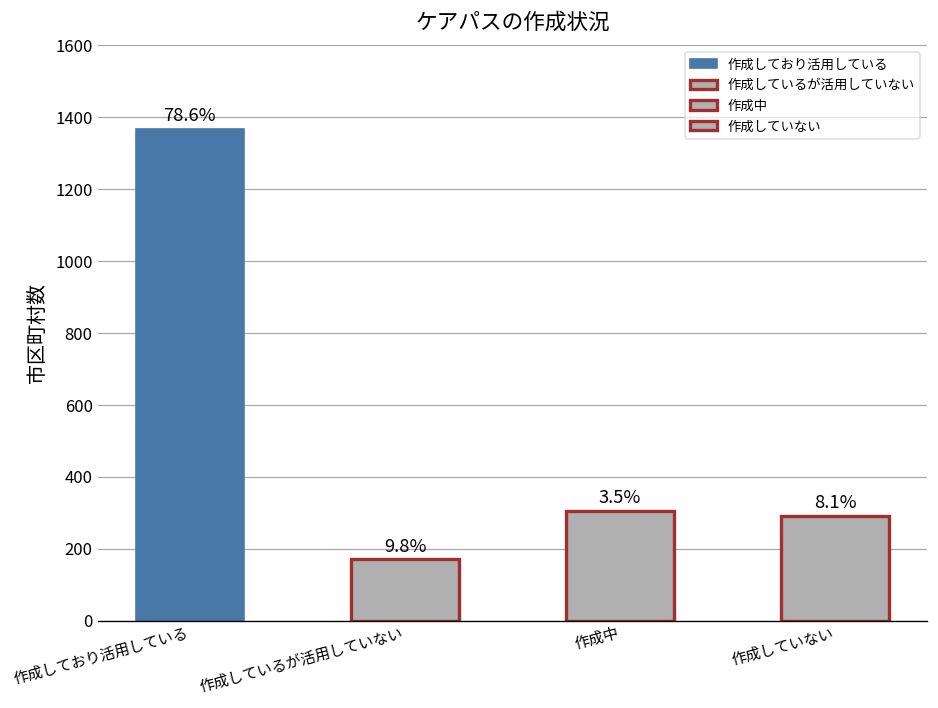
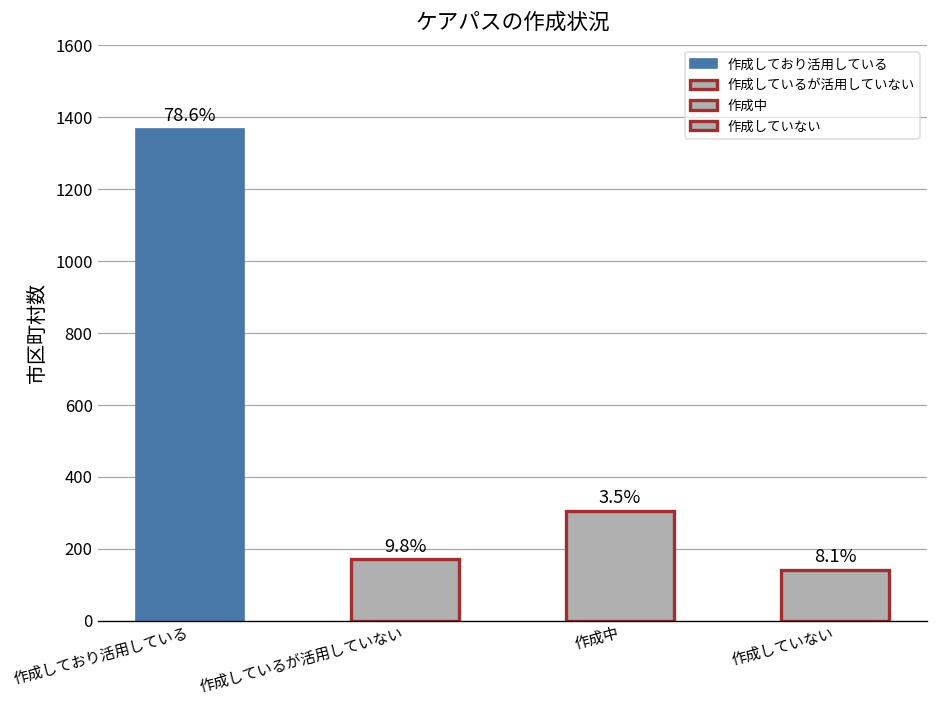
  {
-   "作成していない": 290
+   "作成していない": 140
  }
